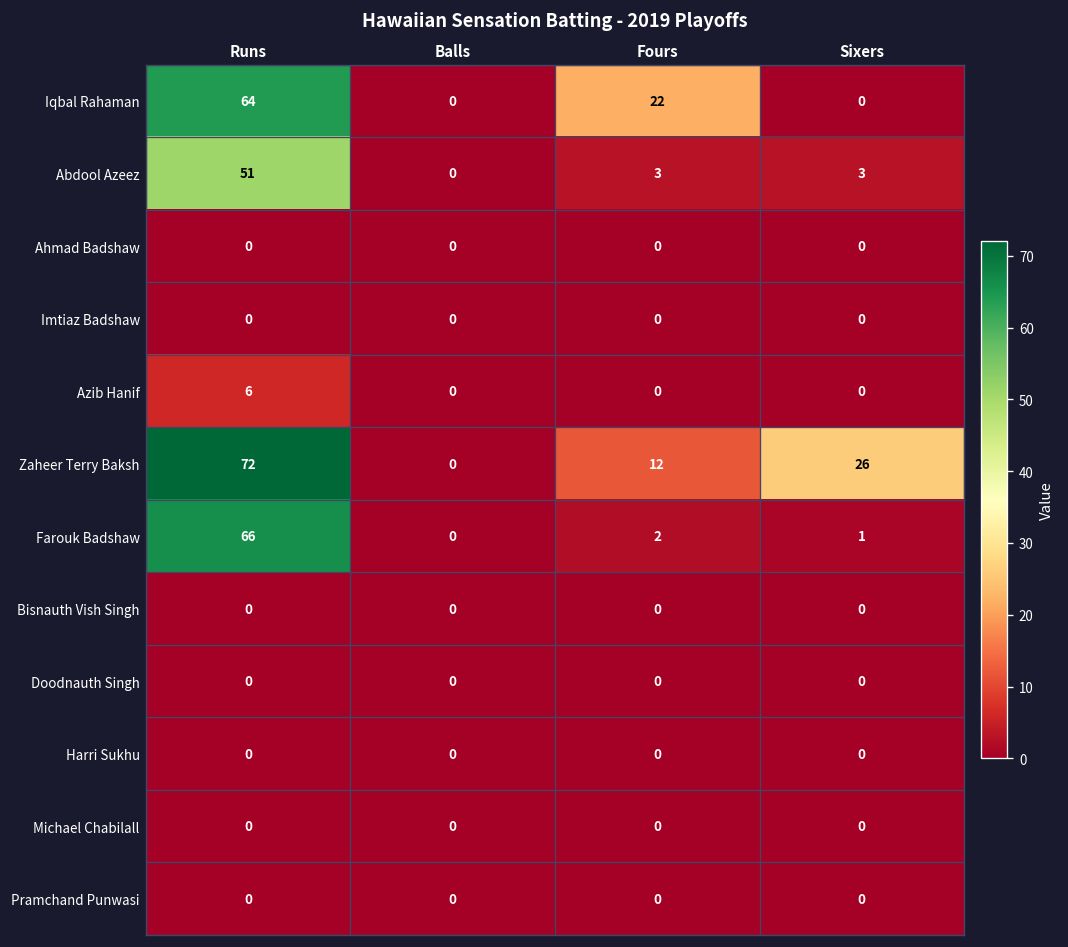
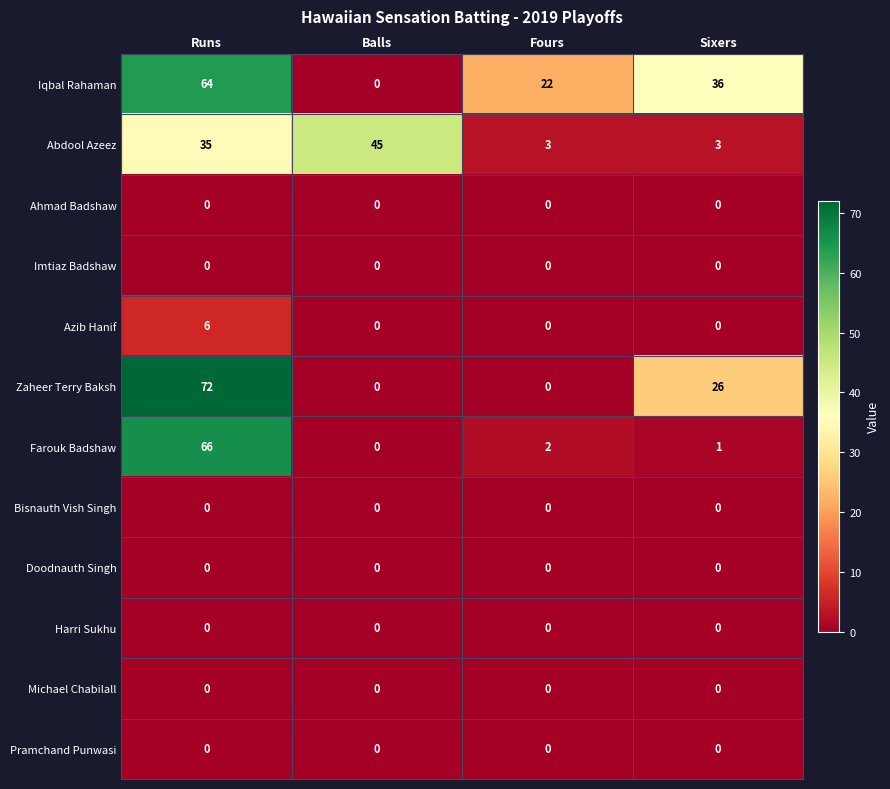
  {
    "Iqbal Rahaman": {
      "Runs": 64,
      "Balls": 0,
      "Fours": 22,
-     "Sixers": 0
+     "Sixers": 36
    },
    "Abdool Azeez": {
-     "Runs": 51,
-     "Balls": 0,
+     "Runs": 35,
+     "Balls": 45,
      "Fours": 3,
      "Sixers": 3
    },
    "Ahmad Badshaw": {
      "Runs": 0,
      "Balls": 0,
      "Fours": 0,
      "Sixers": 0
    },
    "Imtiaz Badshaw": {
      "Runs": 0,
      "Balls": 0,
      "Fours": 0,
      "Sixers": 0
    },
    "Azib Hanif": {
      "Runs": 6,
      "Balls": 0,
      "Fours": 0,
      "Sixers": 0
    },
    "Zaheer Terry Baksh": {
      "Runs": 72,
      "Balls": 0,
-     "Fours": 12,
+     "Fours": 0,
      "Sixers": 26
    },
    "Farouk Badshaw": {
      "Runs": 66,
      "Balls": 0,
      "Fours": 2,
      "Sixers": 1
    },
    "Bisnauth Vish Singh": {
      "Runs": 0,
      "Balls": 0,
      "Fours": 0,
      "Sixers": 0
    },
    "Doodnauth Singh": {
      "Runs": 0,
      "Balls": 0,
      "Fours": 0,
      "Sixers": 0
    },
    "Harri Sukhu": {
      "Runs": 0,
      "Balls": 0,
      "Fours": 0,
      "Sixers": 0
    },
    "Michael Chabilall": {
      "Runs": 0,
      "Balls": 0,
      "Fours": 0,
      "Sixers": 0
    },
    "Pramchand Punwasi": {
      "Runs": 0,
      "Balls": 0,
      "Fours": 0,
      "Sixers": 0
    }
  }
